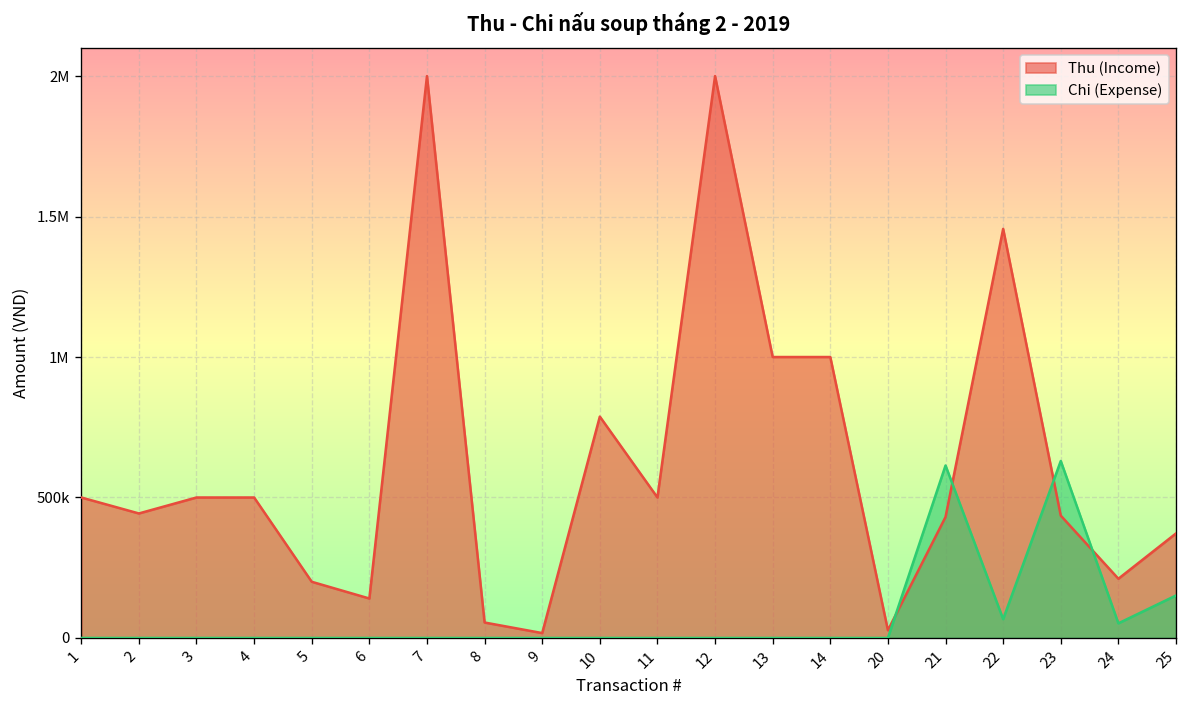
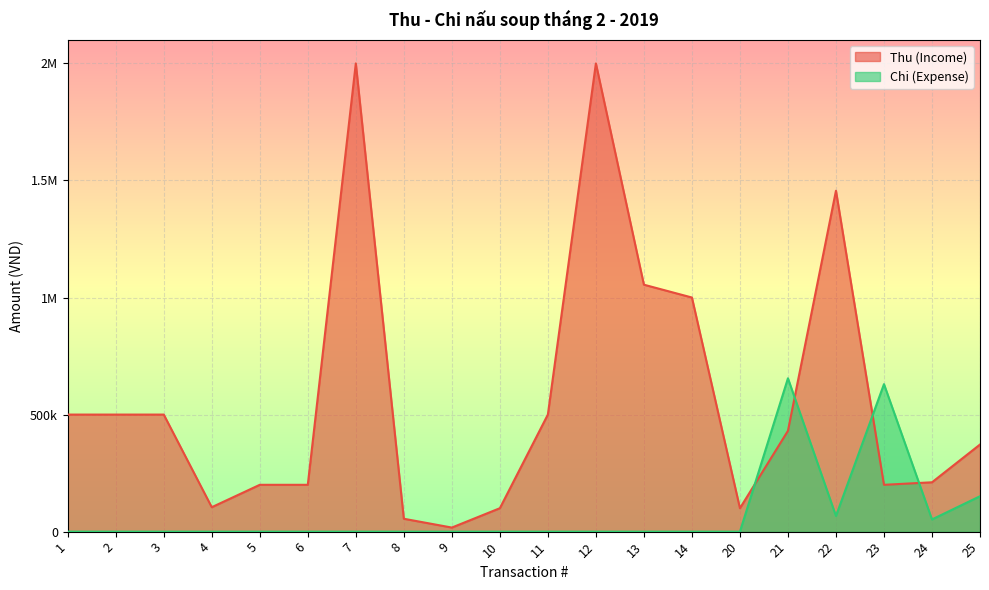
  {
    "Thu (Income)": {
      "1": 500000,
-     "2": 440000,
+     "2": 500000,
      "3": 500000,
-     "4": 500000,
+     "4": 100000,
      "5": 200000,
-     "6": 140000,
+     "6": 200000,
      "7": 2000000,
      "8": 60000,
      "9": 20000,
-     "10": 790000,
+     "10": 100000,
      "11": 500000,
      "12": 2000000,
-     "13": 1000000,
+     "13": 1050000,
      "14": 1000000,
-     "20": 30000,
+     "20": 100000,
      "21": 430000,
      "22": 1460000,
-     "23": 440000,
+     "23": 200000,
      "24": 210000,
      "25": 370000
    },
    "Chi (Expense)": {
      "1": 0,
      "2": 0,
      "3": 0,
      "4": 0,
      "5": 0,
      "6": 0,
      "7": 0,
      "8": 0,
      "9": 0,
      "10": 0,
      "11": 0,
      "12": 0,
      "13": 0,
      "14": 0,
      "20": 0,
-     "21": 610000,
+     "21": 660000,
      "22": 70000,
      "23": 630000,
      "24": 50000,
      "25": 150000
    }
  }
